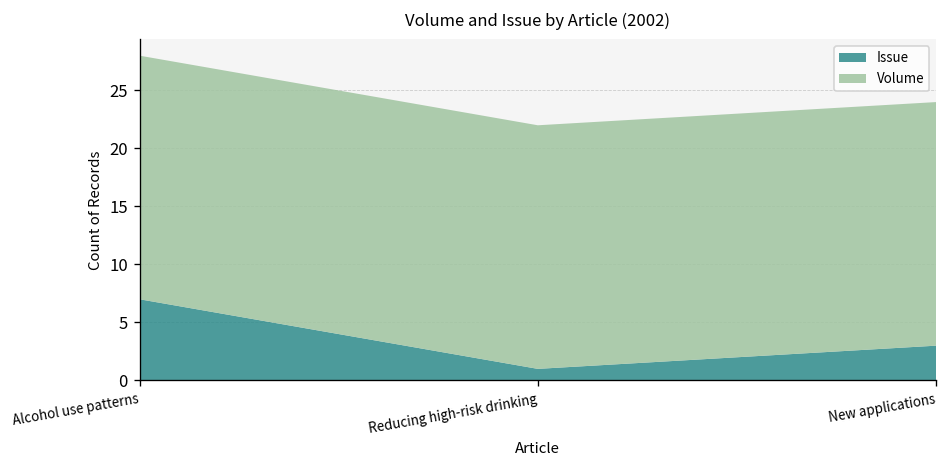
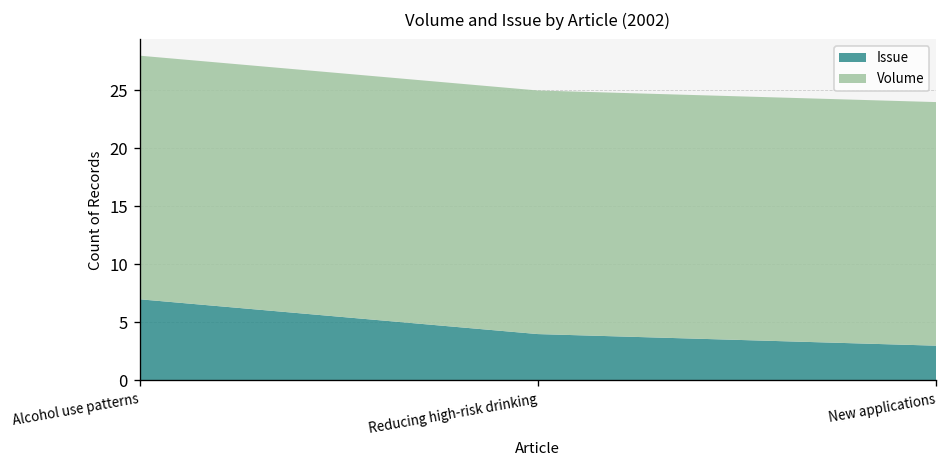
  {
    "Issue": {
      "Alcohol use patterns": 7,
-     "Reducing high-risk drinking": 1,
+     "Reducing high-risk drinking": 4,
      "New applications": 3
    },
    "Volume": {
      "Alcohol use patterns": 21,
      "Reducing high-risk drinking": 21,
      "New applications": 21
    }
  }
